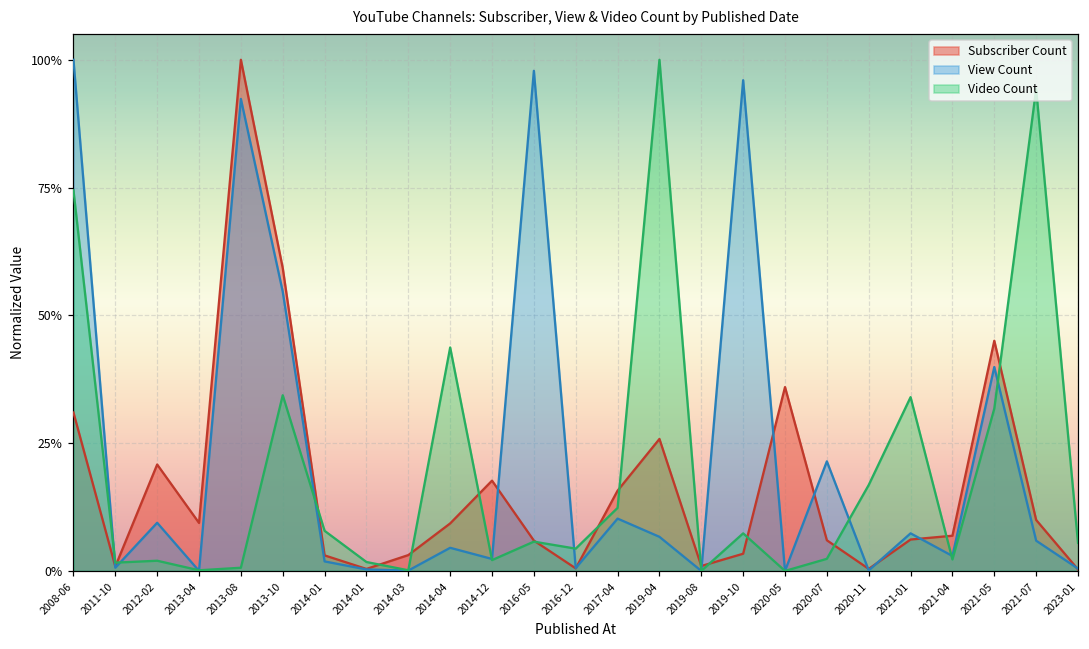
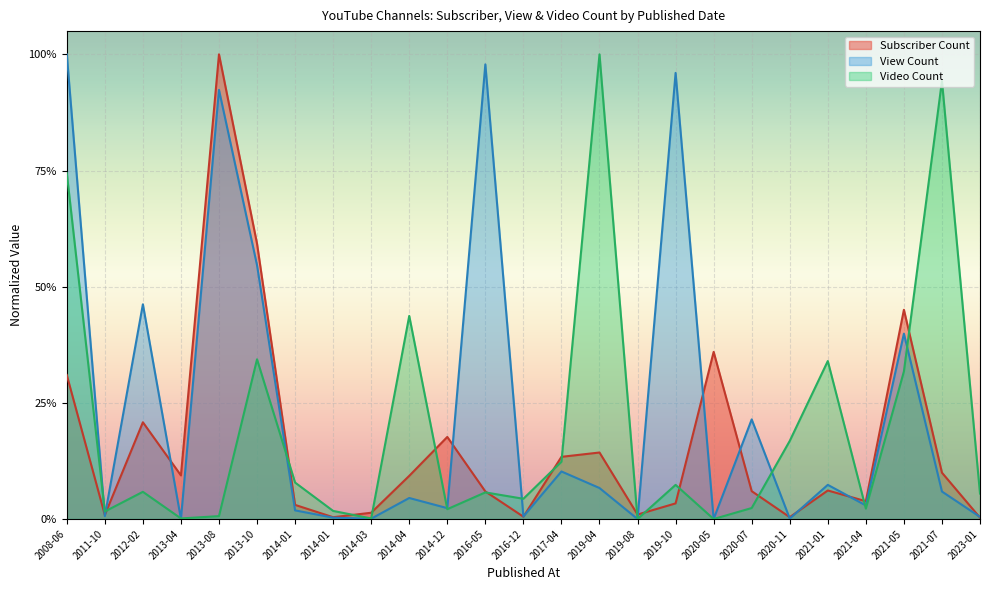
  {
    "Subscriber Count": {
      "2008-06": "31%",
      "2012-02": "21%",
      "2013-04": "9%",
      "2013-08": "100%",
      "2013-10": "59%",
-     "2014-03": "3%",
+     "2014-03": "1%",
      "2014-04": "9%",
      "2014-12": "18%",
-     "2017-04": "16%",
-     "2019-04": "26%",
+     "2017-04": "13%",
+     "2019-04": "14%",
      "2019-08": "1%",
      "2019-10": "3%",
      "2020-05": "36%",
      "2020-07": "6%",
      "2021-01": "6%",
-     "2021-04": "7%",
+     "2021-04": "4%",
      "2021-05": "45%",
      "2021-07": "10%"
    },
    "View Count": {
      "2008-06": "100%",
-     "2012-02": "9%",
+     "2012-02": "46%",
      "2013-08": "92%",
      "2013-10": "55%",
      "2014-04": "5%",
      "2016-05": "98%",
      "2017-04": "10%",
      "2019-04": "7%",
      "2019-10": "96%",
      "2020-07": "21%",
      "2021-01": "7%",
      "2021-04": "3%",
      "2021-05": "40%",
      "2021-07": "6%"
    },
    "Video Count": {
      "2008-06": "74%",
      "2011-10": "2%",
-     "2012-02": "2%",
+     "2012-02": "6%",
      "2013-08": "1%",
      "2013-10": "34%",
      "2014-04": "44%",
      "2016-12": "4%",
      "2017-04": "12%",
      "2019-04": "100%",
      "2019-10": "7%",
      "2020-07": "2%",
      "2020-11": "17%",
      "2021-01": "34%",
      "2021-04": "2%",
      "2021-05": "32%",
      "2023-01": "5%"
    }
  }
